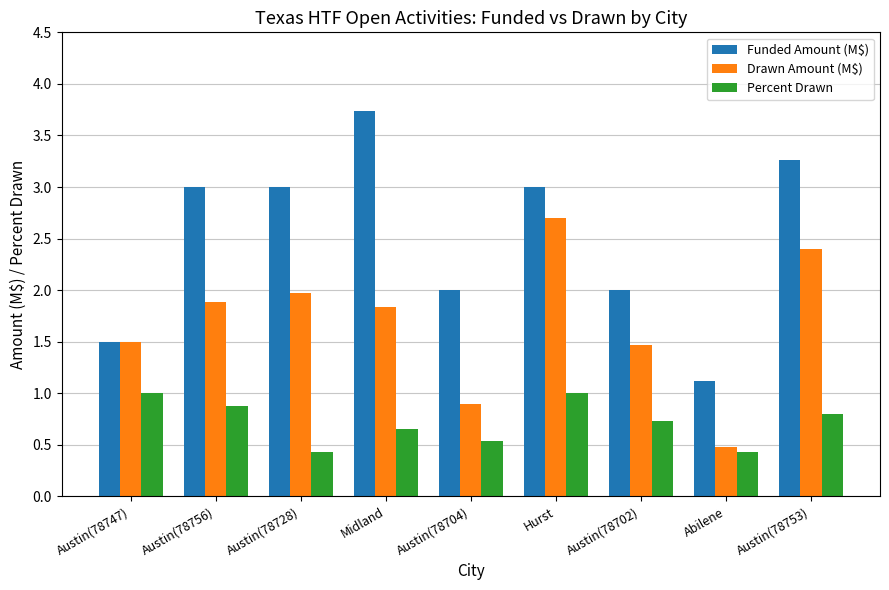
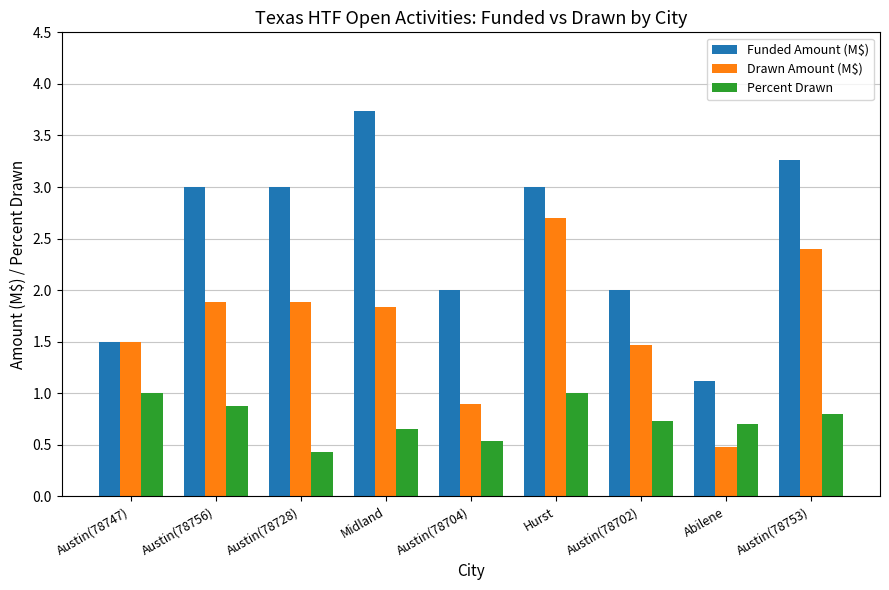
  {
    "Funded Amount (M$)": {
      "Austin(78747)": 1.50,
      "Austin(78756)": 3.00,
      "Austin(78728)": 3.00,
      "Midland": 3.73,
      "Austin(78704)": 2.00,
      "Hurst": 3.00,
      "Austin(78702)": 2.00,
      "Abilene": 1.12,
      "Austin(78753)": 3.26
    },
    "Drawn Amount (M$)": {
      "Austin(78747)": 1.50,
      "Austin(78756)": 1.88,
-     "Austin(78728)": 1.97,
+     "Austin(78728)": 1.89,
      "Midland": 1.84,
      "Austin(78704)": 0.90,
      "Hurst": 2.70,
      "Austin(78702)": 1.47,
      "Abilene": 0.48,
      "Austin(78753)": 2.40
    },
    "Percent Drawn": {
      "Austin(78747)": 1.00,
      "Austin(78756)": 0.87,
      "Austin(78728)": 0.43,
      "Midland": 0.66,
      "Austin(78704)": 0.54,
      "Hurst": 1.00,
      "Austin(78702)": 0.74,
-     "Abilene": 0.43,
+     "Abilene": 0.70,
      "Austin(78753)": 0.80
    }
  }
